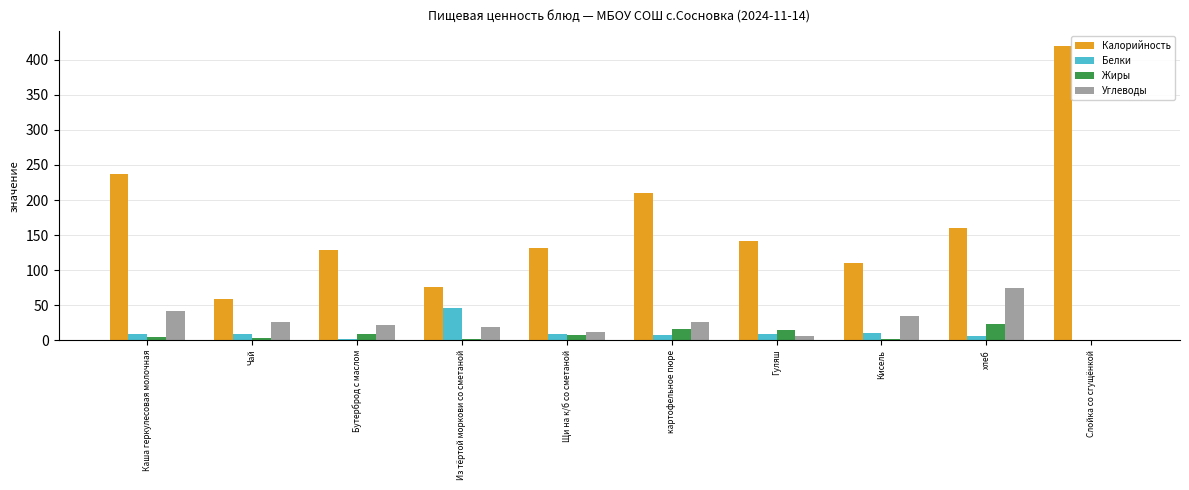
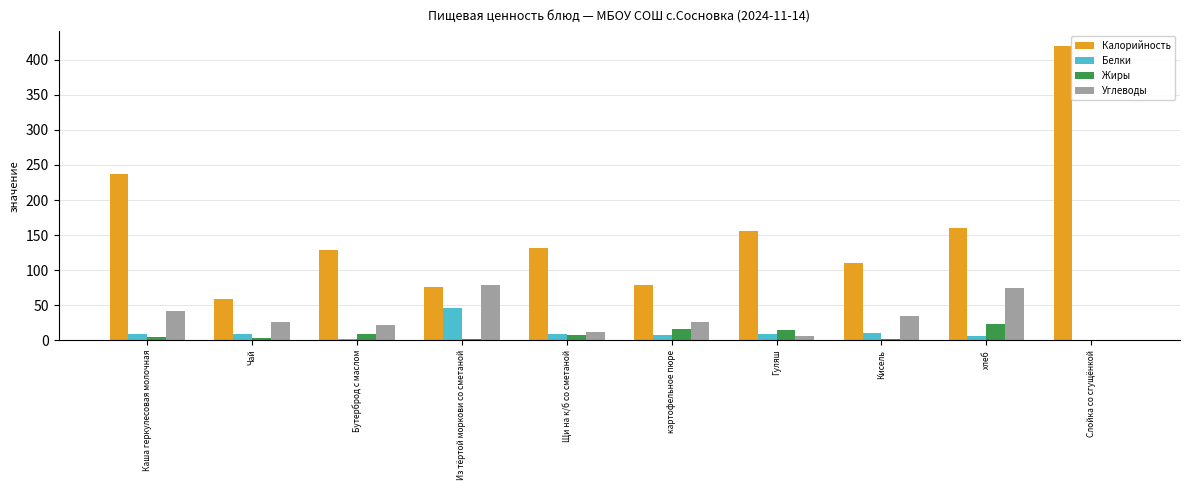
  {
    "Калорийность": {
      "Каша геркулесовая молочная": 240,
      "Чай": 60,
      "Бутерброд с маслом": 130,
      "Из тёртой моркови со сметаной": 80,
      "Щи на к/б со сметаной": 130,
-     "картофельное пюре": 210,
-     "Гуляш": 140,
+     "картофельное пюре": 80,
+     "Гуляш": 160,
      "Кисель": 110,
      "хлеб": 160,
      "Слойка со сгущёнкой": 420
    },
    "Белки": {
      "Каша геркулесовая молочная": 10,
      "Чай": 10,
      "Из тёртой моркови со сметаной": 50,
      "Щи на к/б со сметаной": 10,
      "картофельное пюре": 10,
      "Гуляш": 10,
      "Кисель": 10,
      "хлеб": 10,
      "Слойка со сгущёнкой": 0
    },
    "Жиры": {
      "Каша геркулесовая молочная": 10,
      "Бутерброд с маслом": 10,
      "Щи на к/б со сметаной": 10,
      "картофельное пюре": 20,
      "Гуляш": 10,
      "хлеб": 20,
      "Слойка со сгущёнкой": 0
    },
    "Углеводы": {
      "Каша геркулесовая молочная": 40,
      "Чай": 30,
      "Бутерброд с маслом": 20,
-     "Из тёртой моркови со сметаной": 20,
+     "Из тёртой моркови со сметаной": 80,
      "Щи на к/б со сметаной": 10,
      "картофельное пюре": 30,
      "Гуляш": 10,
      "Кисель": 40,
      "хлеб": 80,
      "Слойка со сгущёнкой": 0
    }
  }
